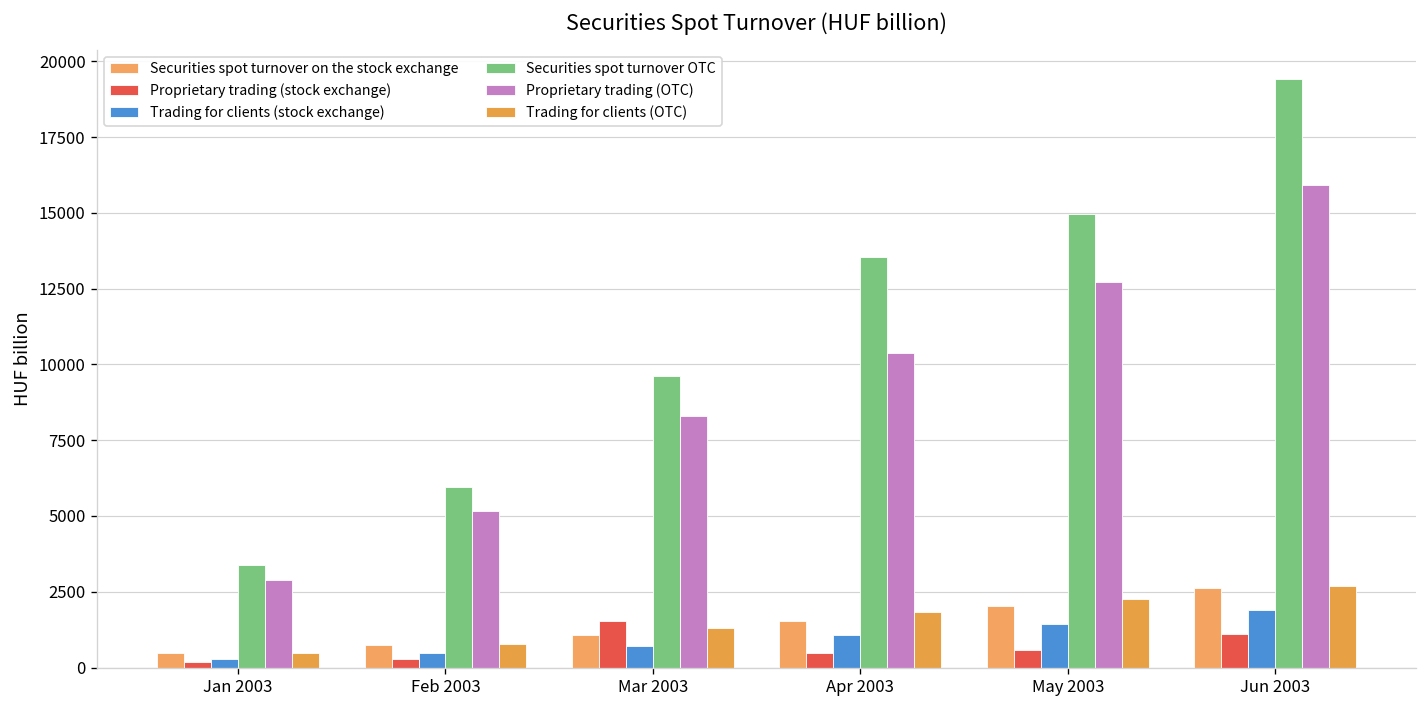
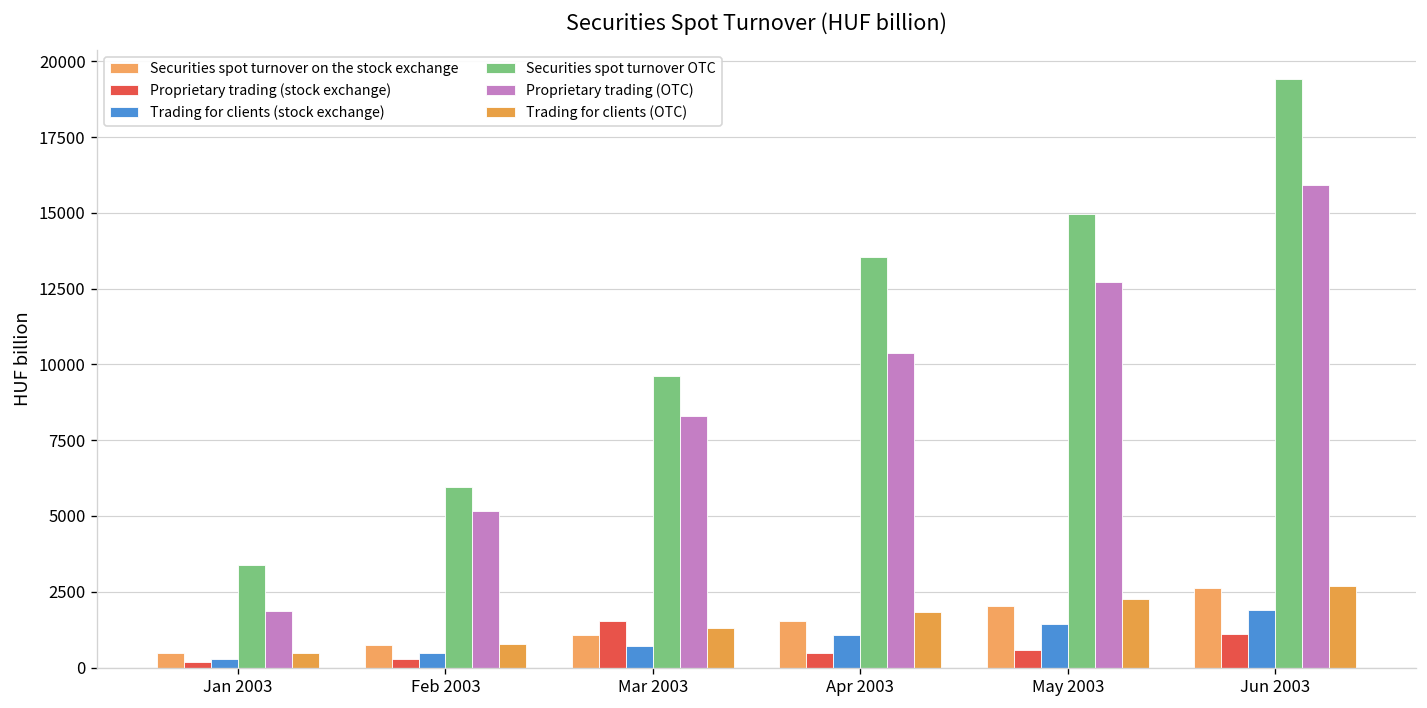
  {
    "Proprietary trading (stock exchange)": {
      "Jan 2003": 200,
      "Feb 2003": 300,
      "Mar 2003": 1500,
      "Apr 2003": 500,
      "May 2003": 600,
      "Jun 2003": 1100
    },
    "Trading for clients (stock exchange)": {
      "Jan 2003": 300,
      "Feb 2003": 500,
      "Mar 2003": 700,
      "Apr 2003": 1100,
      "May 2003": 1400,
      "Jun 2003": 1900
    },
    "Securities spot turnover OTC": {
      "Jan 2003": 3400,
      "Feb 2003": 6000,
      "Mar 2003": 9600,
      "Apr 2003": 13500,
      "May 2003": 15000,
      "Jun 2003": 19400
    },
    "Proprietary trading (OTC)": {
-     "Jan 2003": 2900,
+     "Jan 2003": 1900,
      "Feb 2003": 5200,
      "Mar 2003": 8300,
      "Apr 2003": 10400,
      "May 2003": 12700,
      "Jun 2003": 15900
    }
  }
